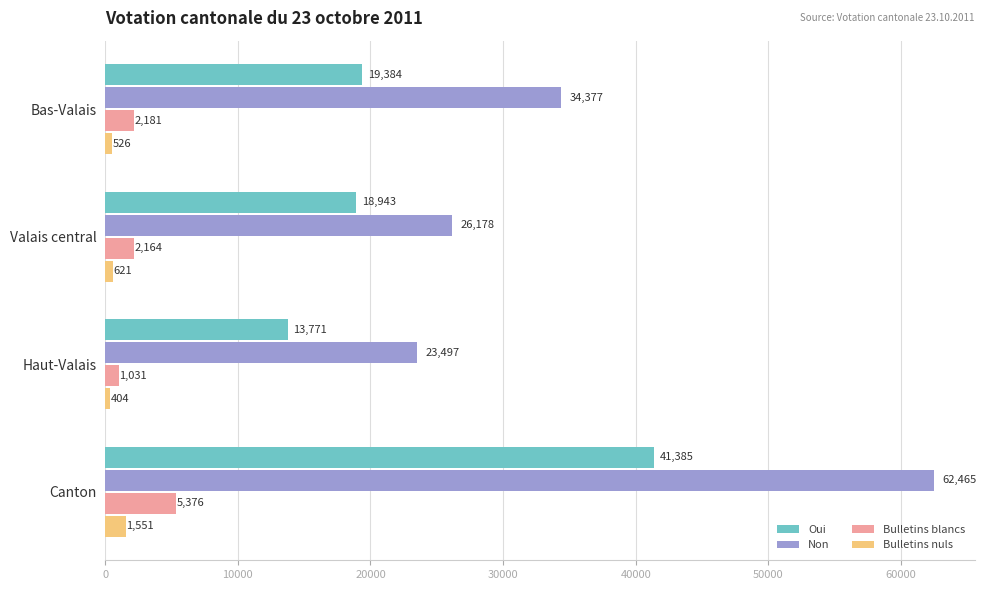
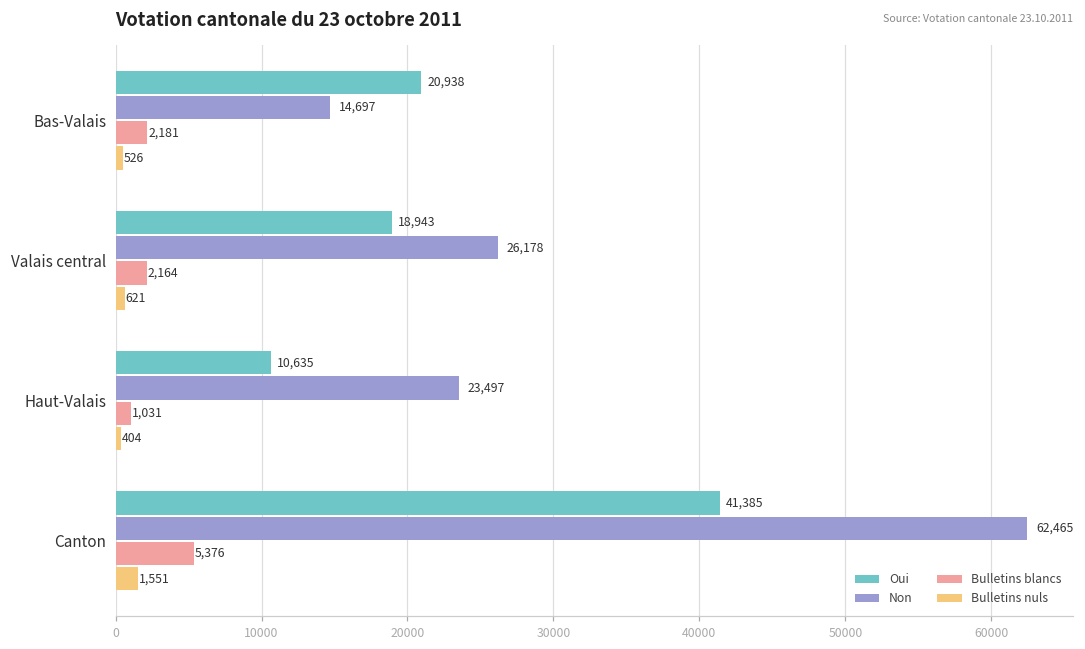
  {
    "Oui": {
-     "Bas-Valais": "19,384",
+     "Bas-Valais": "20,938",
      "Valais central": "18,943",
-     "Haut-Valais": "13,771",
+     "Haut-Valais": "10,635",
      "Canton": "41,385"
    },
    "Non": {
-     "Bas-Valais": "34,377",
+     "Bas-Valais": "14,697",
      "Valais central": "26,178",
      "Haut-Valais": "23,497",
      "Canton": "62,465"
    }
  }
